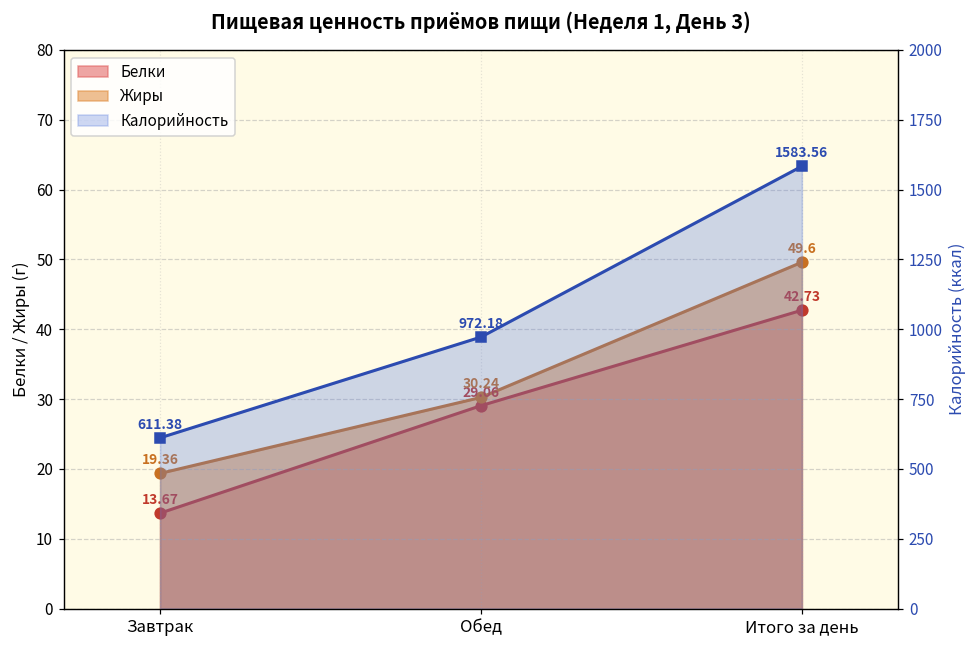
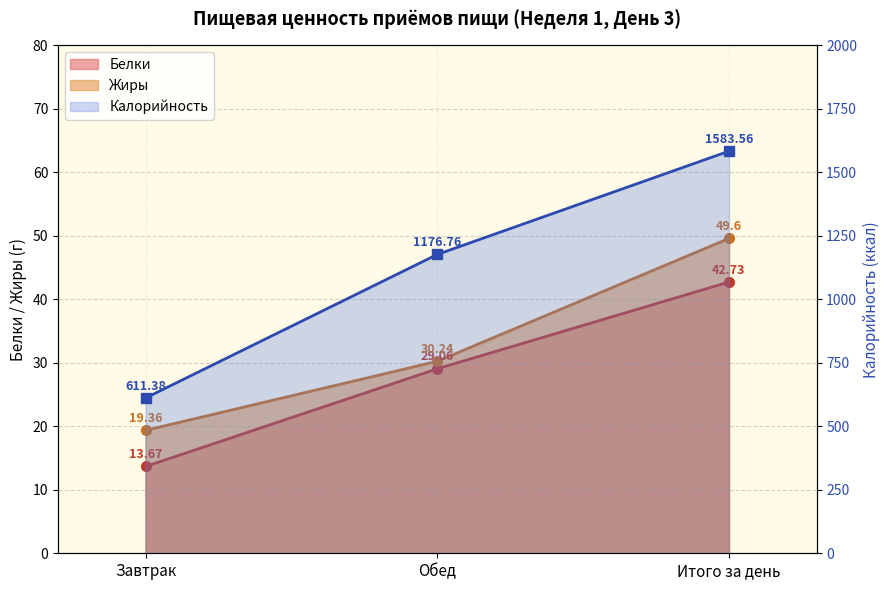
  {
    "Калорийность": {
      "Завтрак": 611.38,
-     "Обед": 972.18,
+     "Обед": 1176.76,
      "Итого за день": 1583.56
    }
  }
